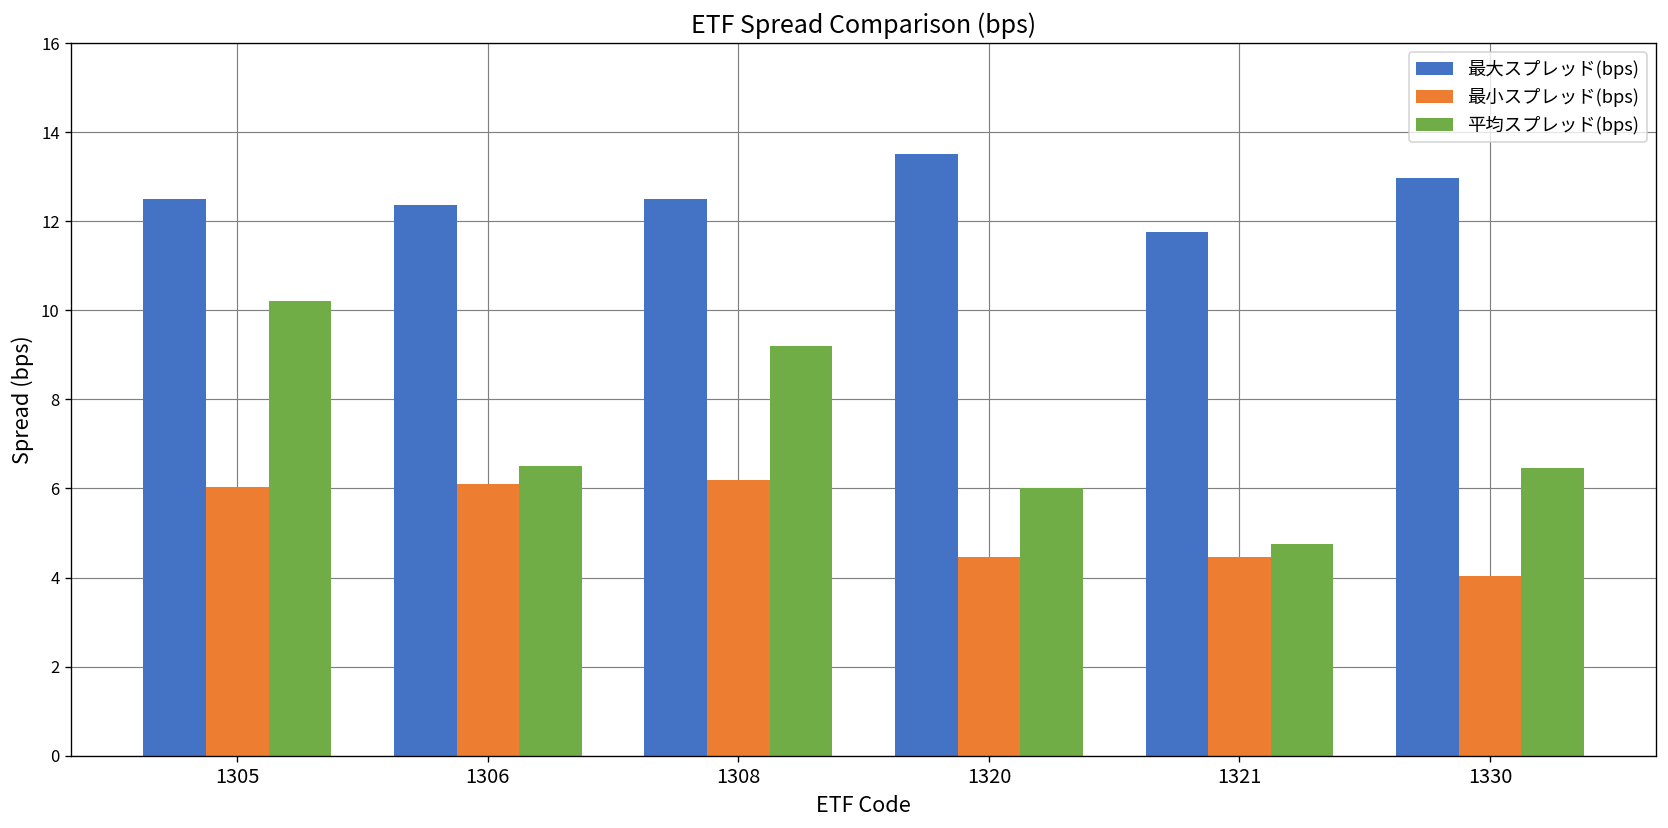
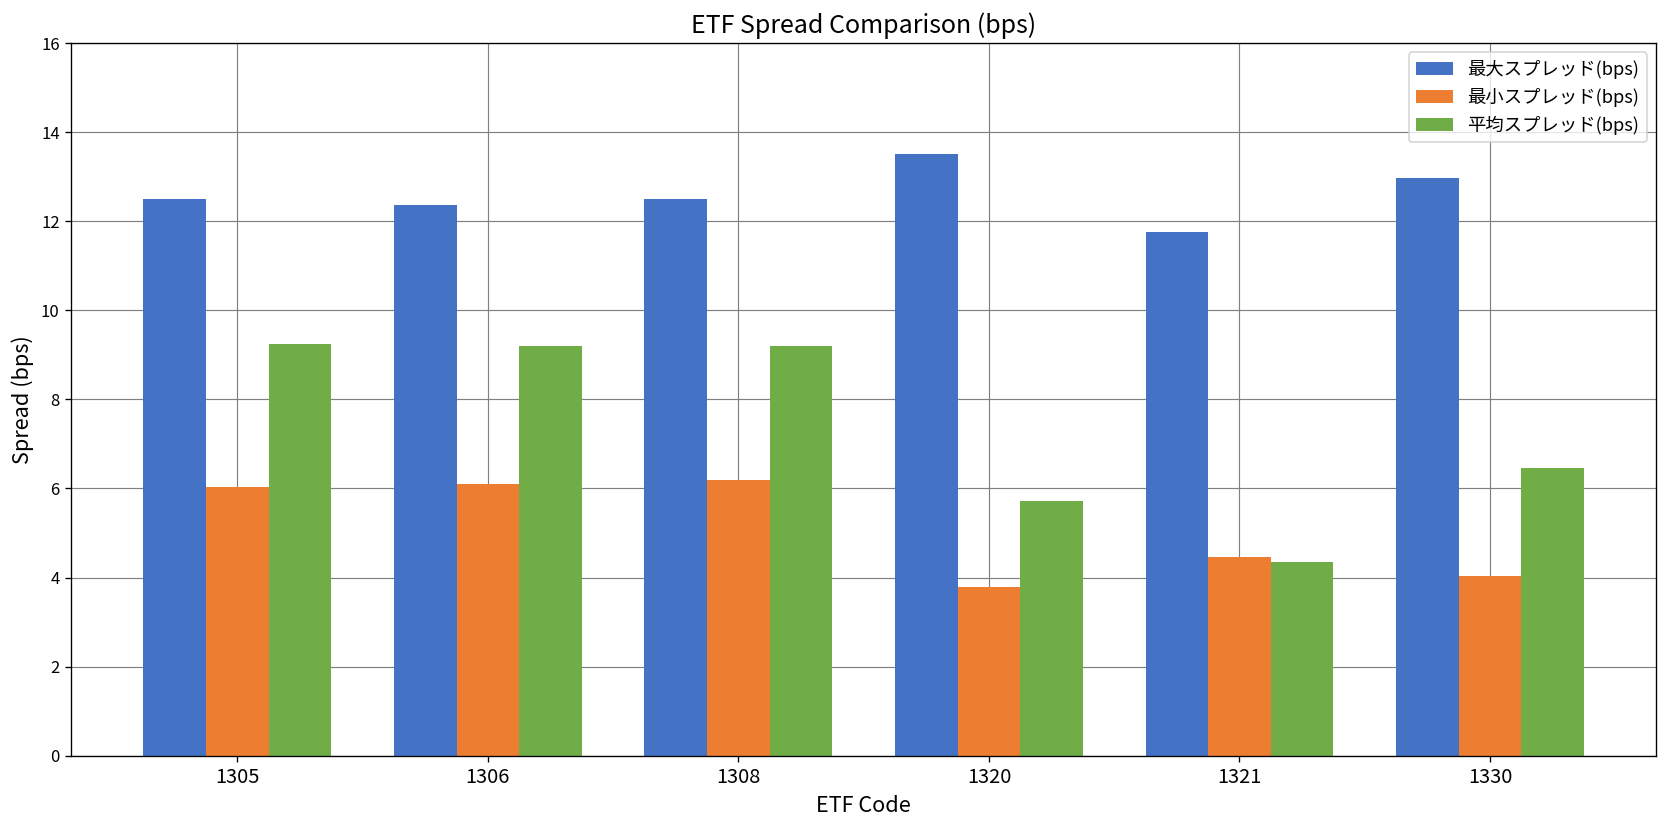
  {
    "最大スプレッド(bps)": {
      "1305": 12.5,
      "1306": 12.4,
      "1308": 12.5,
      "1320": 13.5,
      "1321": 11.8,
      "1330": 13.0
    },
    "最小スプレッド(bps)": {
      "1305": 6.0,
      "1306": 6.1,
      "1308": 6.2,
-     "1320": 4.5,
+     "1320": 3.8,
      "1321": 4.5,
      "1330": 4.0
    },
    "平均スプレッド(bps)": {
-     "1305": 10.2,
-     "1306": 6.5,
+     "1305": 9.2,
+     "1306": 9.2,
      "1308": 9.2,
-     "1320": 6.0,
-     "1321": 4.8,
+     "1320": 5.7,
+     "1321": 4.3,
      "1330": 6.5
    }
  }
